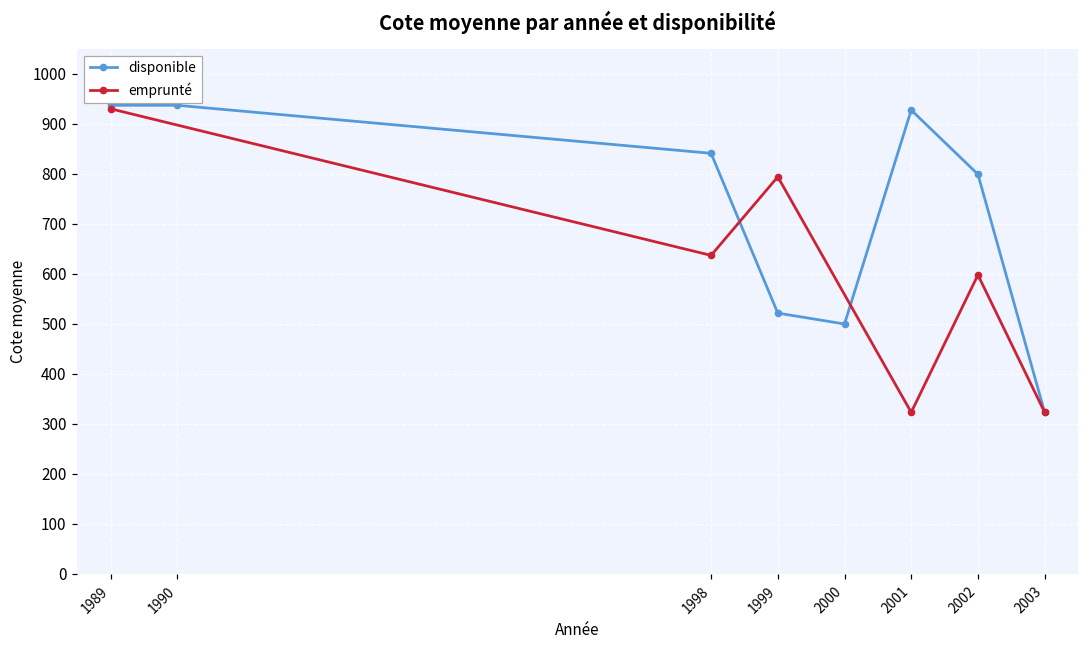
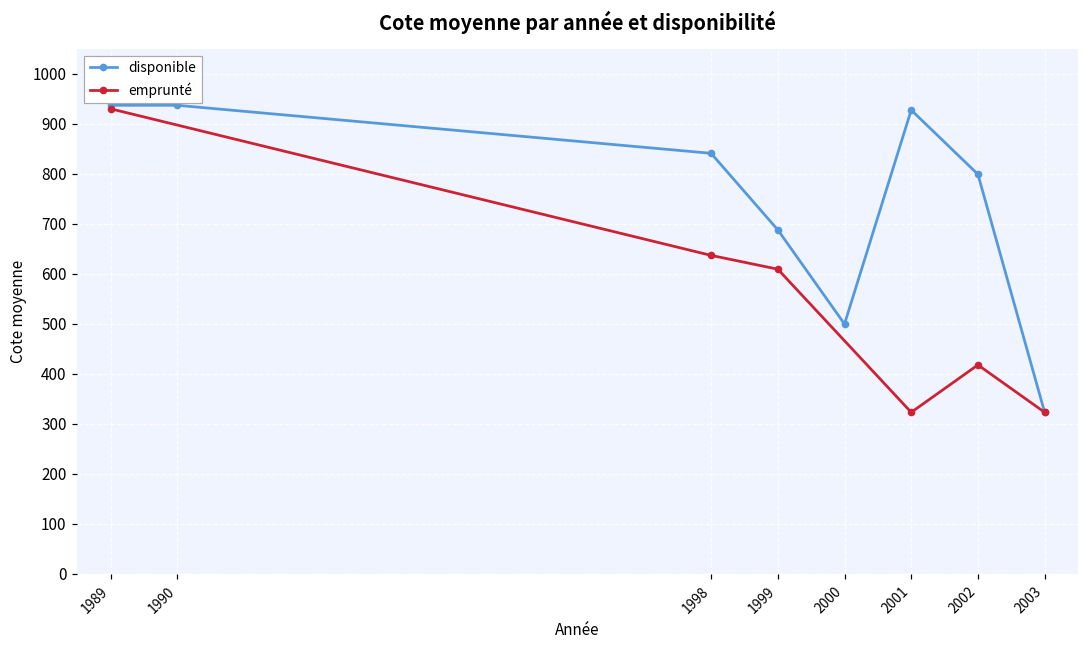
  {
    "disponible": {
      "1989": 940,
      "1990": 940,
      "1998": 840,
-     "1999": 520,
+     "1999": 690,
      "2000": 500,
      "2001": 930,
      "2002": 800
    },
    "emprunté": {
      "1989": 930,
      "1998": 640,
-     "1999": 790,
+     "1999": 610,
      "2001": 320,
-     "2002": 600
+     "2002": 420
    }
  }
